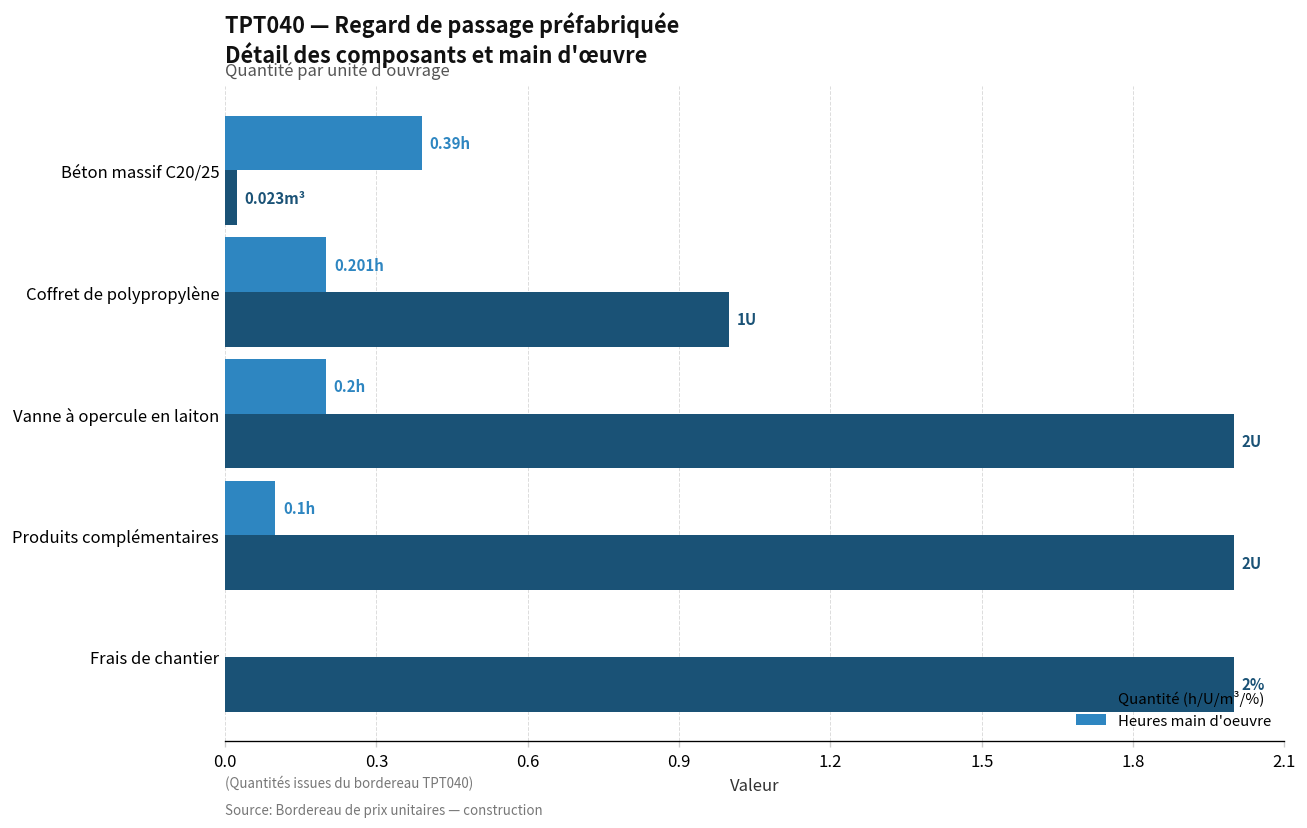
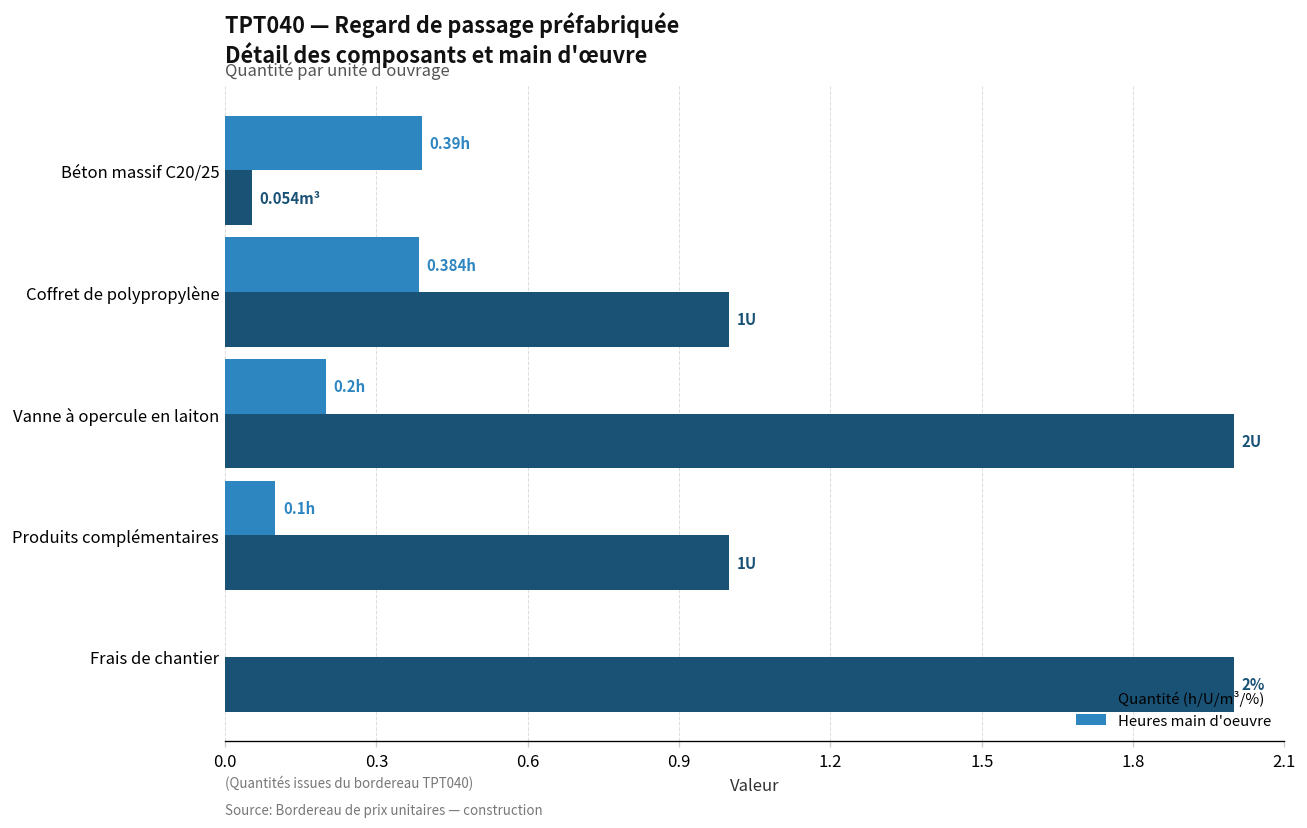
  {
    "Quantité (h/U/m³/%)": {
-     "Béton massif C20/25": "0.023m³",
+     "Béton massif C20/25": "0.054m³",
      "Coffret de polypropylène": "1U",
      "Vanne à opercule en laiton": "2U",
-     "Produits complémentaires": "2U",
+     "Produits complémentaires": "1U",
      "Frais de chantier": "2%"
    },
    "Heures main d'oeuvre": {
      "Béton massif C20/25": "0.39h",
-     "Coffret de polypropylène": "0.201h",
+     "Coffret de polypropylène": "0.384h",
      "Vanne à opercule en laiton": "0.2h",
      "Produits complémentaires": "0.1h"
    }
  }
